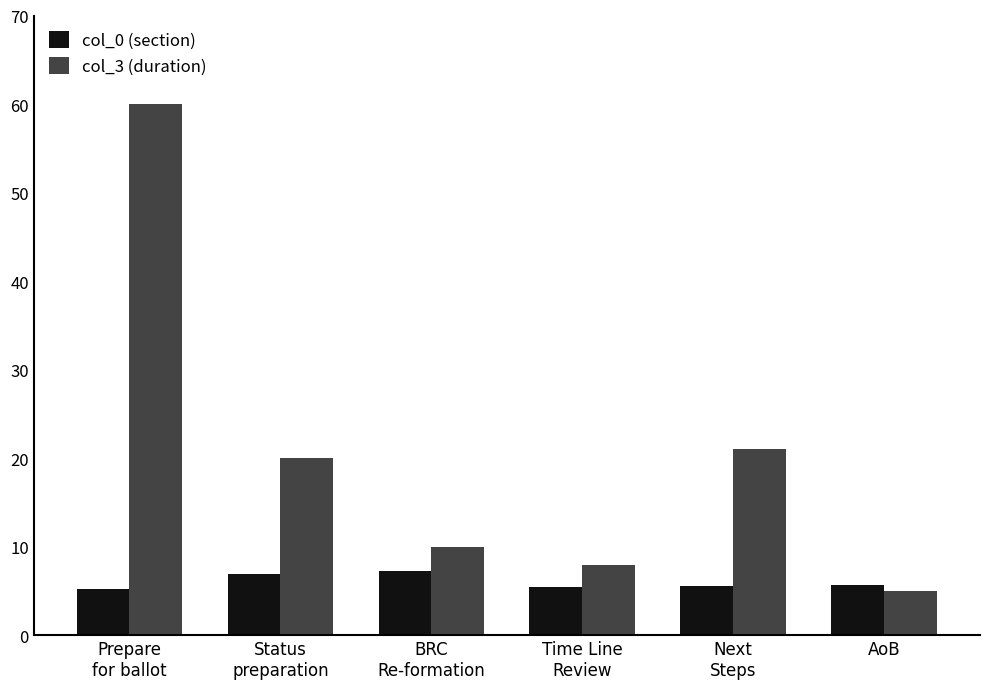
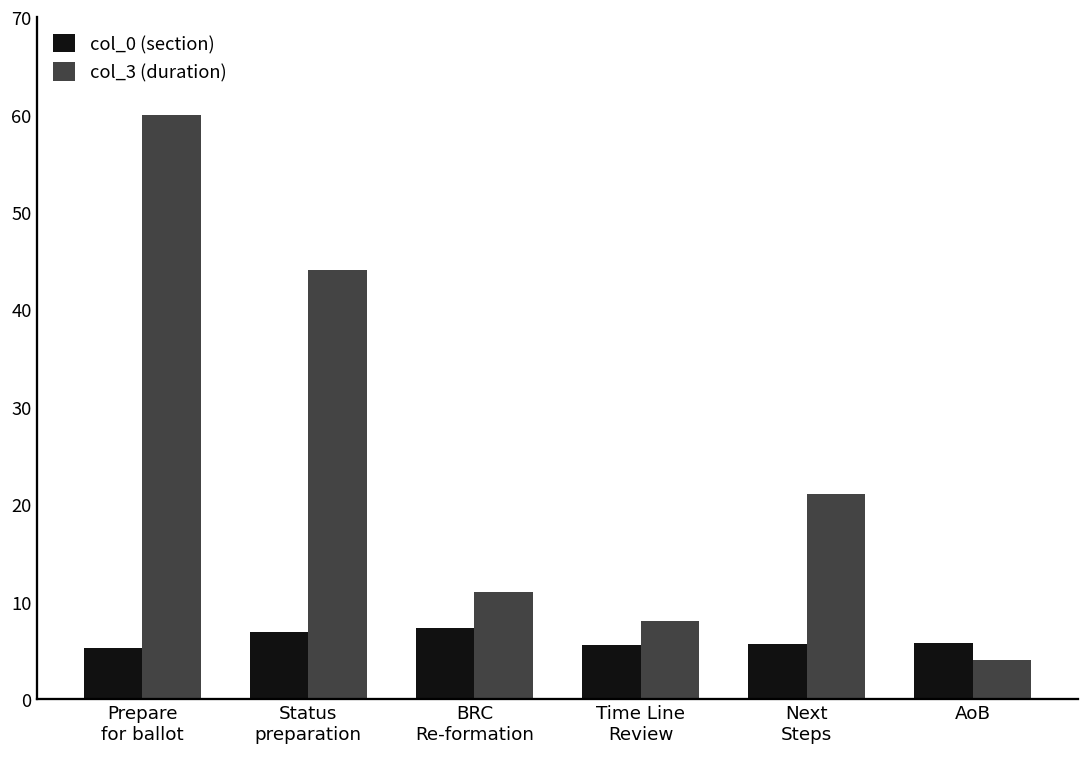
  {
    "col_0 (section)": {
      "Prepare for ballot": 5,
      "Status preparation": 7,
      "BRC Re-formation": 7,
      "Time Line Review": 6,
      "Next Steps": 6,
      "AoB": 6
    },
    "col_3 (duration)": {
      "Prepare for ballot": 60,
-     "Status preparation": 20,
-     "BRC Re-formation": 10,
+     "Status preparation": 44,
+     "BRC Re-formation": 11,
      "Time Line Review": 8,
      "Next Steps": 21,
-     "AoB": 5
+     "AoB": 4
    }
  }
